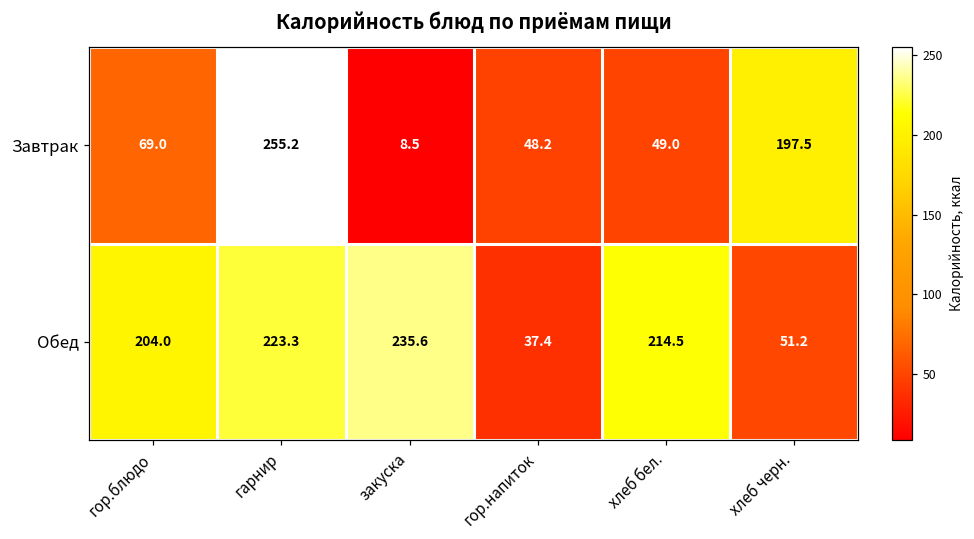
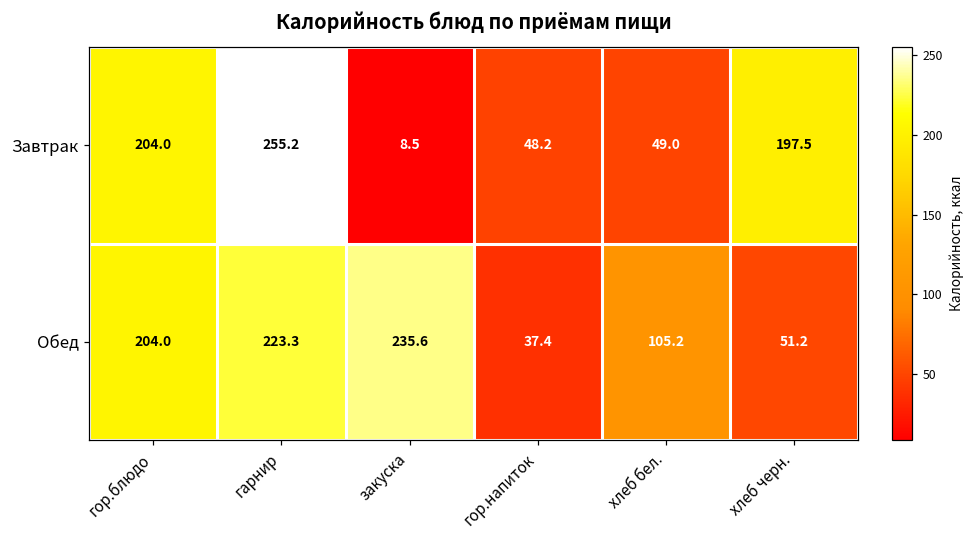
  {
    "Завтрак": {
-     "гор.блюдо": 69.0,
+     "гор.блюдо": 204.0,
      "гарнир": 255.2,
      "закуска": 8.5,
      "гор.напиток": 48.2,
      "хлеб бел.": 49.0,
      "хлеб черн.": 197.5
    },
    "Обед": {
      "гор.блюдо": 204.0,
      "гарнир": 223.3,
      "закуска": 235.6,
      "гор.напиток": 37.4,
-     "хлеб бел.": 214.5,
+     "хлеб бел.": 105.2,
      "хлеб черн.": 51.2
    }
  }
